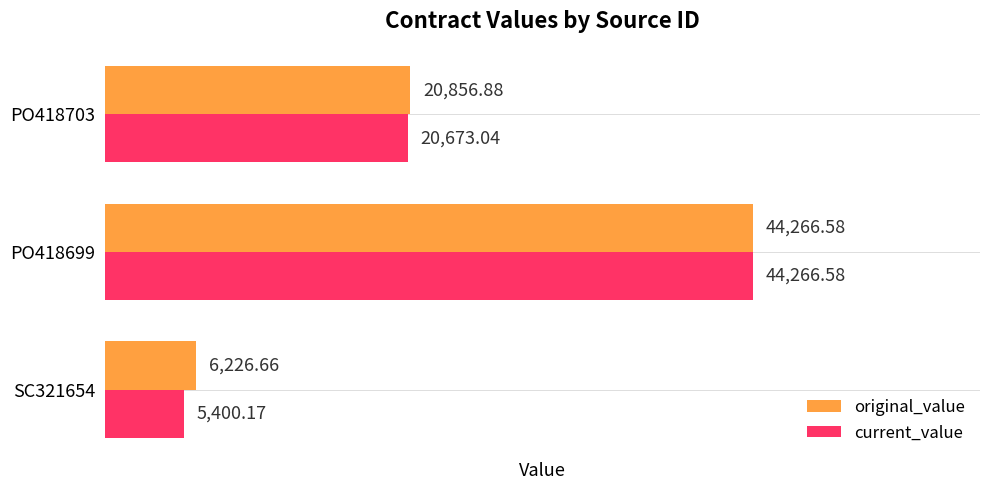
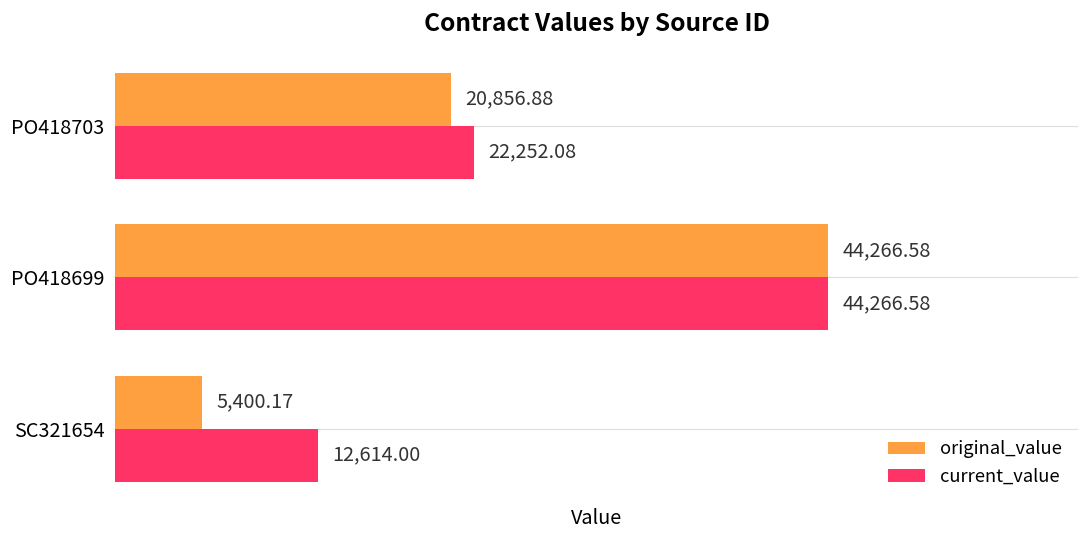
  {
    "original_value": {
      "PO418703": "20,856.88",
      "PO418699": "44,266.58",
-     "SC321654": "6,226.66"
+     "SC321654": "5,400.17"
    },
    "current_value": {
-     "PO418703": "20,673.04",
+     "PO418703": "22,252.08",
      "PO418699": "44,266.58",
-     "SC321654": "5,400.17"
+     "SC321654": "12,614.00"
    }
  }
